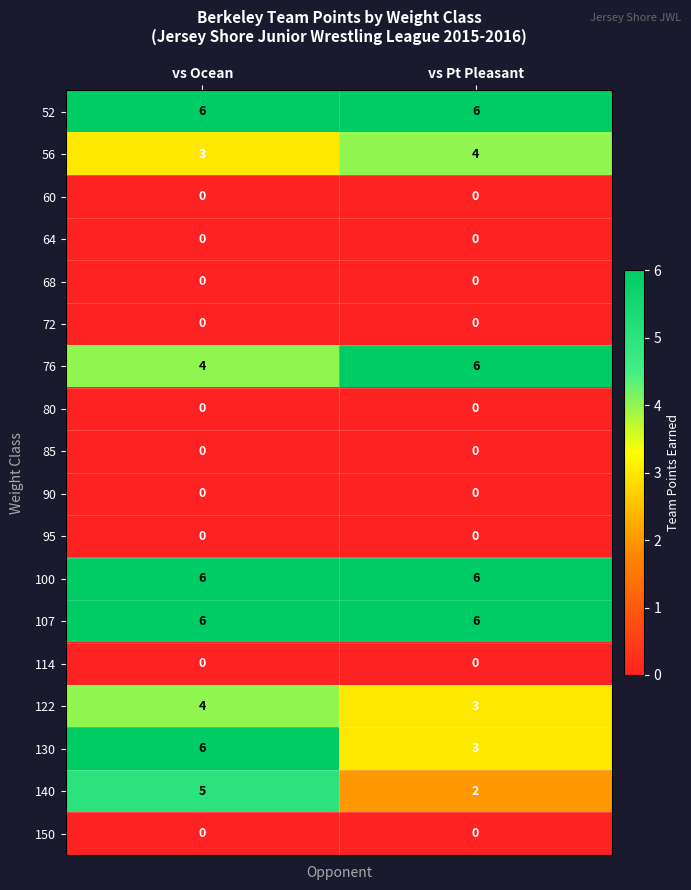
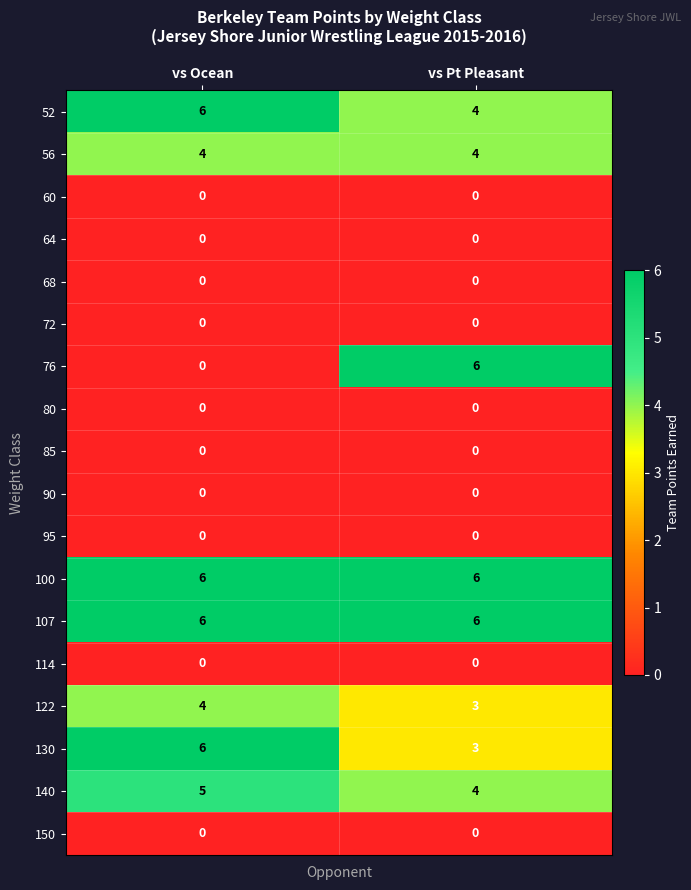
  {
    "52": {
      "vs Ocean": 6,
-     "vs Pt Pleasant": 6
+     "vs Pt Pleasant": 4
    },
    "56": {
-     "vs Ocean": 3,
+     "vs Ocean": 4,
      "vs Pt Pleasant": 4
    },
    "60": {
      "vs Ocean": 0,
      "vs Pt Pleasant": 0
    },
    "64": {
      "vs Ocean": 0,
      "vs Pt Pleasant": 0
    },
    "68": {
      "vs Ocean": 0,
      "vs Pt Pleasant": 0
    },
    "72": {
      "vs Ocean": 0,
      "vs Pt Pleasant": 0
    },
    "76": {
-     "vs Ocean": 4,
+     "vs Ocean": 0,
      "vs Pt Pleasant": 6
    },
    "80": {
      "vs Ocean": 0,
      "vs Pt Pleasant": 0
    },
    "85": {
      "vs Ocean": 0,
      "vs Pt Pleasant": 0
    },
    "90": {
      "vs Ocean": 0,
      "vs Pt Pleasant": 0
    },
    "95": {
      "vs Ocean": 0,
      "vs Pt Pleasant": 0
    },
    "100": {
      "vs Ocean": 6,
      "vs Pt Pleasant": 6
    },
    "107": {
      "vs Ocean": 6,
      "vs Pt Pleasant": 6
    },
    "114": {
      "vs Ocean": 0,
      "vs Pt Pleasant": 0
    },
    "122": {
      "vs Ocean": 4,
      "vs Pt Pleasant": 3
    },
    "130": {
      "vs Ocean": 6,
      "vs Pt Pleasant": 3
    },
    "140": {
      "vs Ocean": 5,
-     "vs Pt Pleasant": 2
+     "vs Pt Pleasant": 4
    },
    "150": {
      "vs Ocean": 0,
      "vs Pt Pleasant": 0
    }
  }
